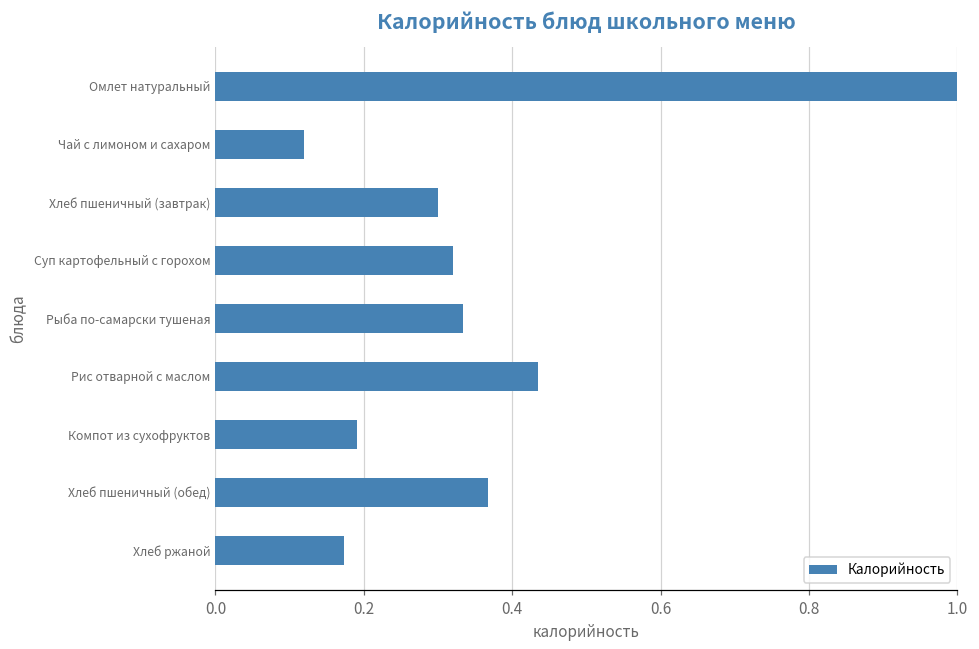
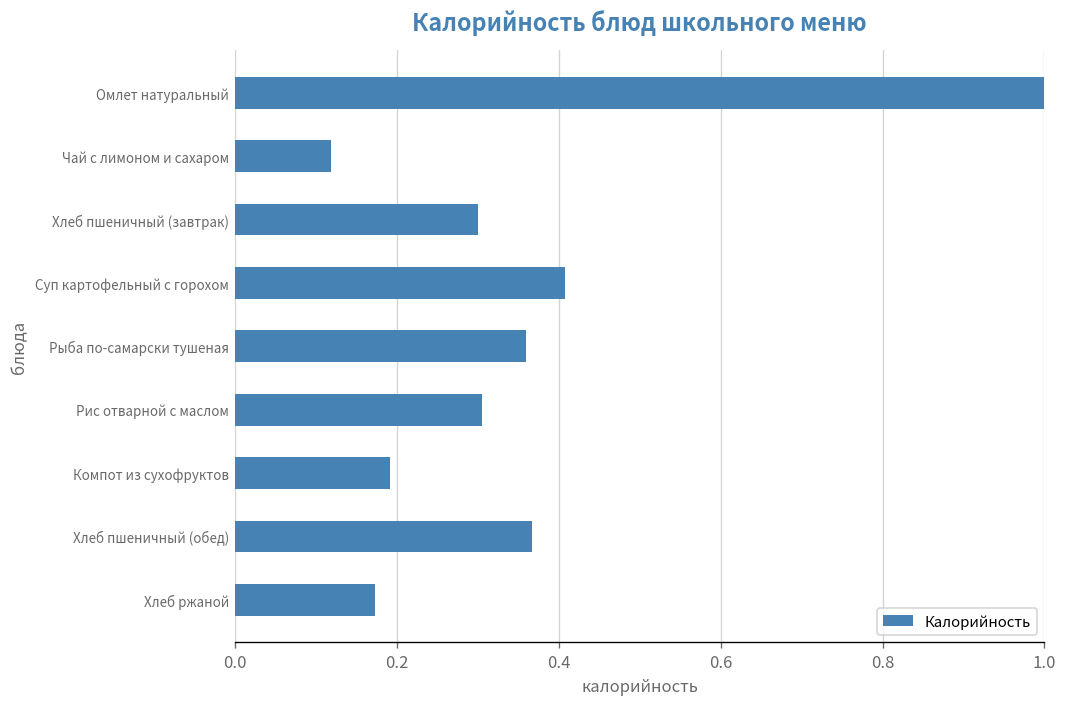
  {
    "Омлет натуральный": 1.00,
    "Чай с лимоном и сахаром": 0.12,
    "Хлеб пшеничный (завтрак)": 0.30,
-   "Суп картофельный с горохом": 0.32,
-   "Рыба по-самарски тушеная": 0.33,
-   "Рис отварной с маслом": 0.43,
+   "Суп картофельный с горохом": 0.41,
+   "Рыба по-самарски тушеная": 0.36,
+   "Рис отварной с маслом": 0.30,
    "Компот из сухофруктов": 0.19,
    "Хлеб пшеничный (обед)": 0.37,
    "Хлеб ржаной": 0.17
  }
